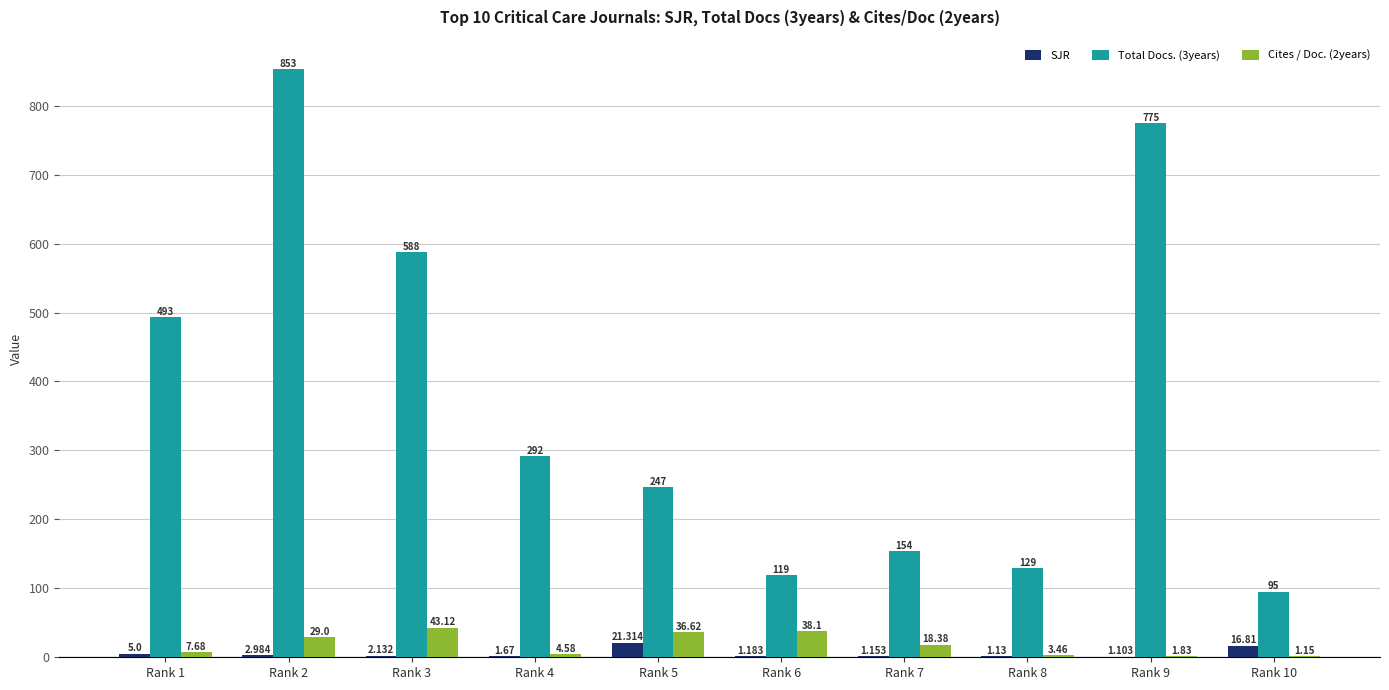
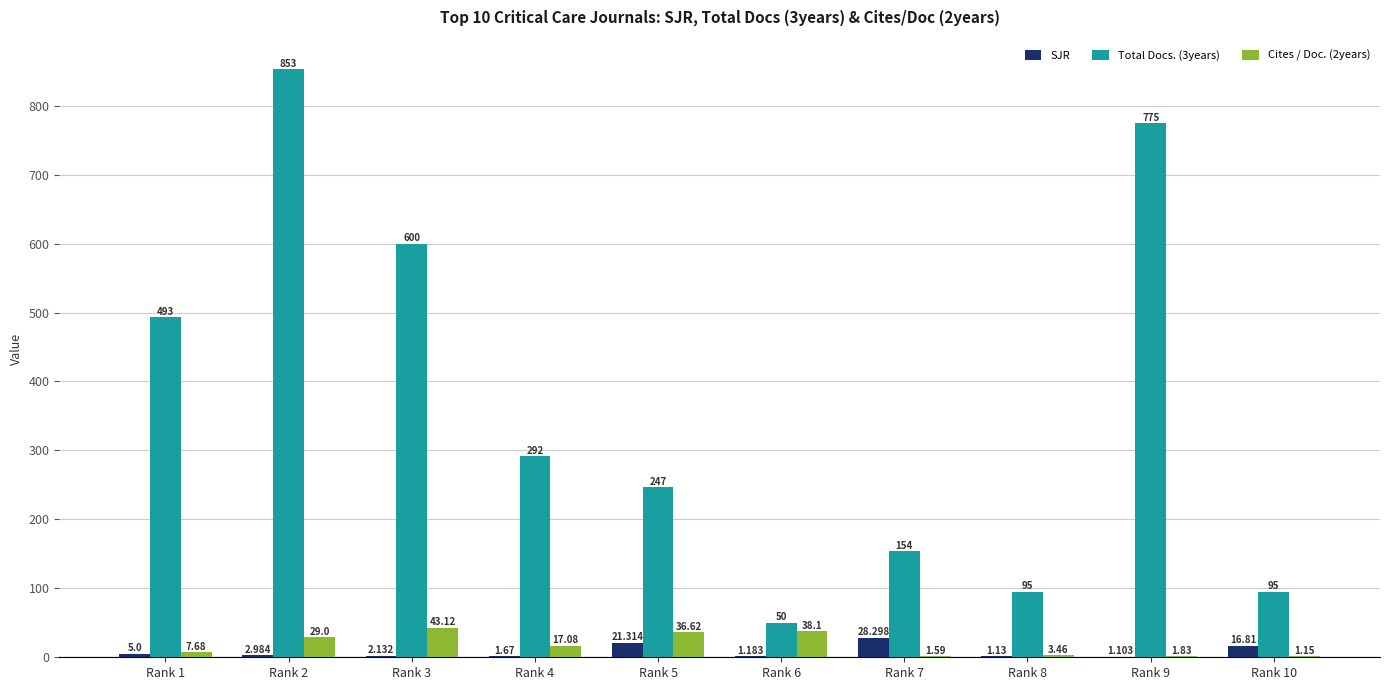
  {
    "SJR": {
      "Rank 1": 5.0,
      "Rank 2": 2.984,
      "Rank 3": 2.132,
      "Rank 4": 1.67,
      "Rank 5": 21.314,
      "Rank 6": 1.183,
-     "Rank 7": 1.153,
+     "Rank 7": 28.298,
      "Rank 8": 1.13,
      "Rank 9": 1.103,
      "Rank 10": 16.81
    },
    "Total Docs. (3years)": {
      "Rank 1": 493,
      "Rank 2": 853,
-     "Rank 3": 588,
+     "Rank 3": 600,
      "Rank 4": 292,
      "Rank 5": 247,
-     "Rank 6": 119,
+     "Rank 6": 50,
      "Rank 7": 154,
-     "Rank 8": 129,
+     "Rank 8": 95,
      "Rank 9": 775,
      "Rank 10": 95
    },
    "Cites / Doc. (2years)": {
      "Rank 1": 7.68,
      "Rank 2": 29.0,
      "Rank 3": 43.12,
-     "Rank 4": 4.58,
+     "Rank 4": 17.08,
      "Rank 5": 36.62,
      "Rank 6": 38.1,
-     "Rank 7": 18.38,
+     "Rank 7": 1.59,
      "Rank 8": 3.46,
      "Rank 9": 1.83,
      "Rank 10": 1.15
    }
  }
